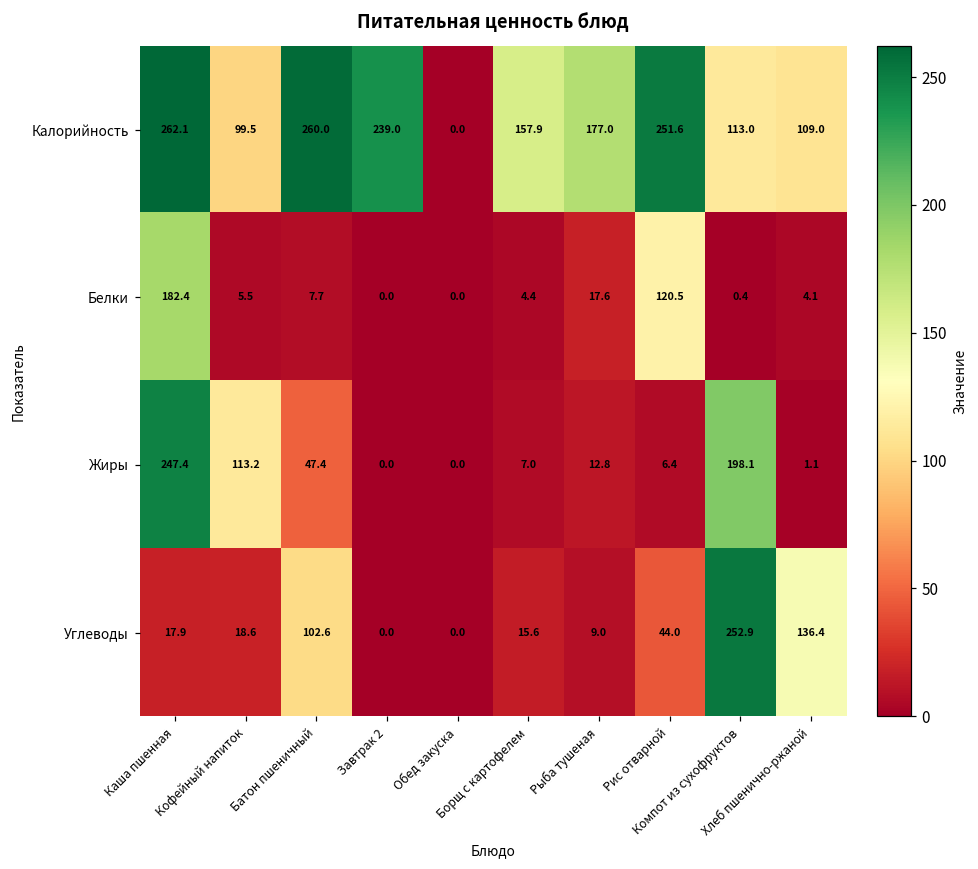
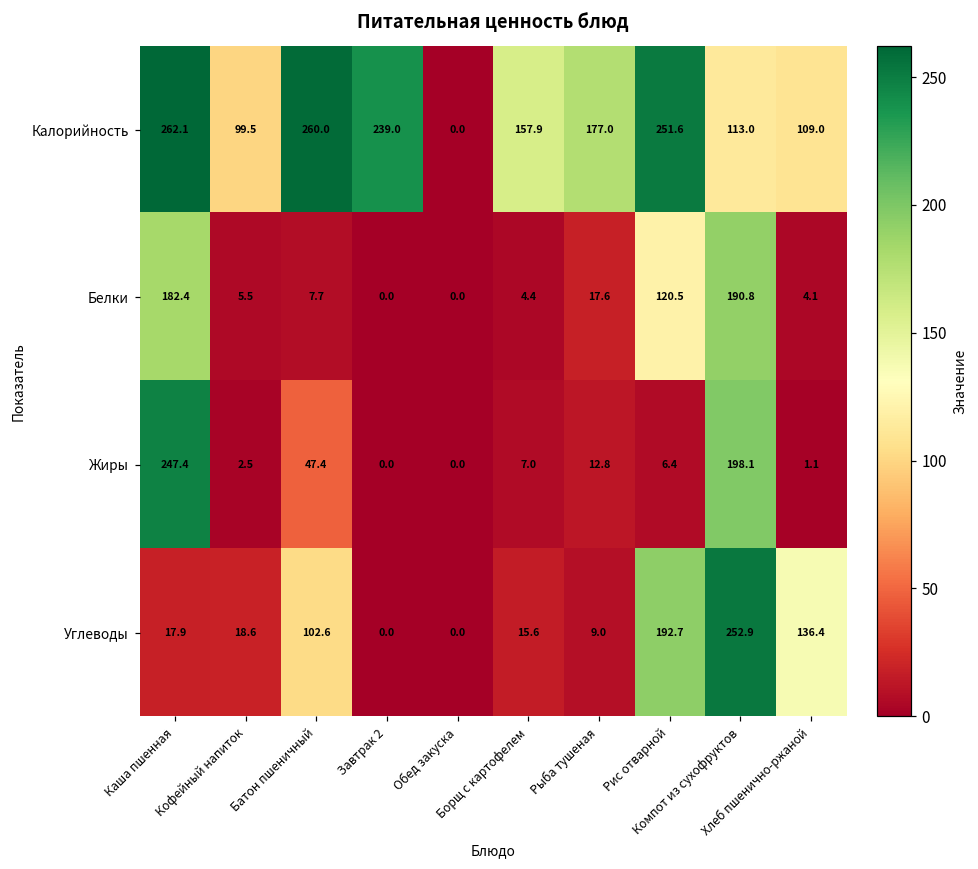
  {
    "Калорийность": {
      "Каша пшенная": 262.1,
      "Кофейный напиток": 99.5,
      "Батон пшеничный": 260.0,
      "Завтрак 2": 239.0,
      "Обед закуска": 0.0,
      "Борщ с картофелем": 157.9,
      "Рыба тушеная": 177.0,
      "Рис отварной": 251.6,
      "Компот из сухофруктов": 113.0,
      "Хлеб пшенично-ржаной": 109.0
    },
    "Белки": {
      "Каша пшенная": 182.4,
      "Кофейный напиток": 5.5,
      "Батон пшеничный": 7.7,
      "Завтрак 2": 0.0,
      "Обед закуска": 0.0,
      "Борщ с картофелем": 4.4,
      "Рыба тушеная": 17.6,
      "Рис отварной": 120.5,
-     "Компот из сухофруктов": 0.4,
+     "Компот из сухофруктов": 190.8,
      "Хлеб пшенично-ржаной": 4.1
    },
    "Жиры": {
      "Каша пшенная": 247.4,
-     "Кофейный напиток": 113.2,
+     "Кофейный напиток": 2.5,
      "Батон пшеничный": 47.4,
      "Завтрак 2": 0.0,
      "Обед закуска": 0.0,
      "Борщ с картофелем": 7.0,
      "Рыба тушеная": 12.8,
      "Рис отварной": 6.4,
      "Компот из сухофруктов": 198.1,
      "Хлеб пшенично-ржаной": 1.1
    },
    "Углеводы": {
      "Каша пшенная": 17.9,
      "Кофейный напиток": 18.6,
      "Батон пшеничный": 102.6,
      "Завтрак 2": 0.0,
      "Обед закуска": 0.0,
      "Борщ с картофелем": 15.6,
      "Рыба тушеная": 9.0,
-     "Рис отварной": 44.0,
+     "Рис отварной": 192.7,
      "Компот из сухофруктов": 252.9,
      "Хлеб пшенично-ржаной": 136.4
    }
  }
